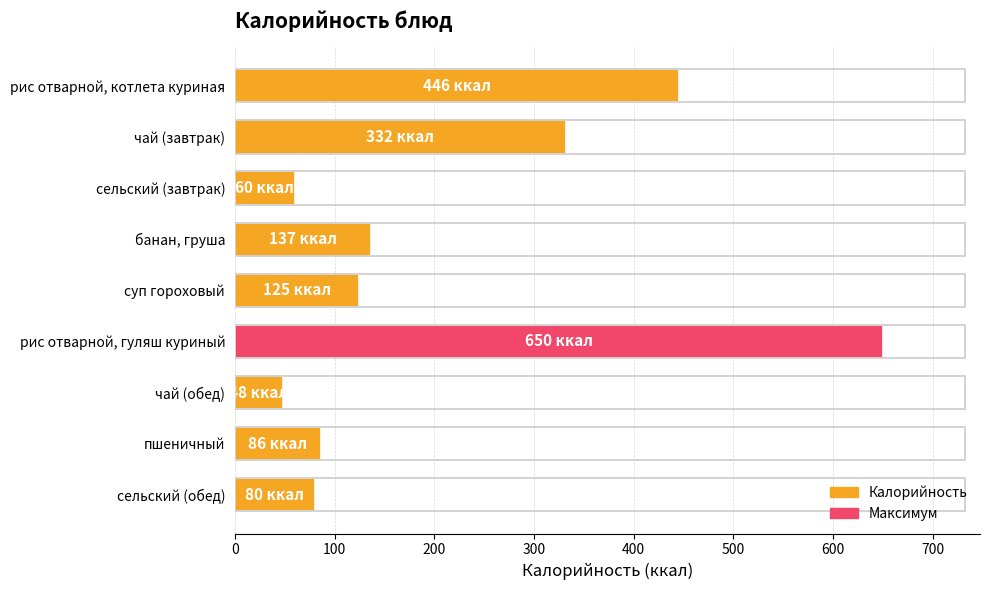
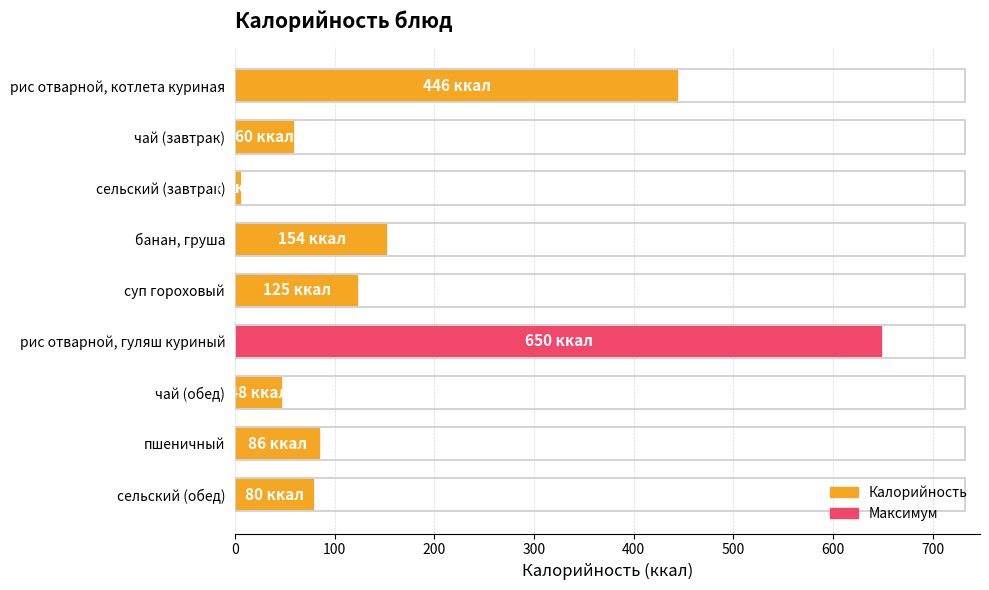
  {
    "рис отварной, котлета куриная": 446,
-   "чай (завтрак)": 332,
-   "сельский (завтрак)": 60,
-   "банан, груша": 137,
+   "чай (завтрак)": 60,
+   "сельский (завтрак)": 10,
+   "банан, груша": 154,
    "суп гороховый": 125,
    "рис отварной, гуляш куриный": 650,
    "чай (обед)": 48,
    "пшеничный": 86,
    "сельский (обед)": 80
  }
